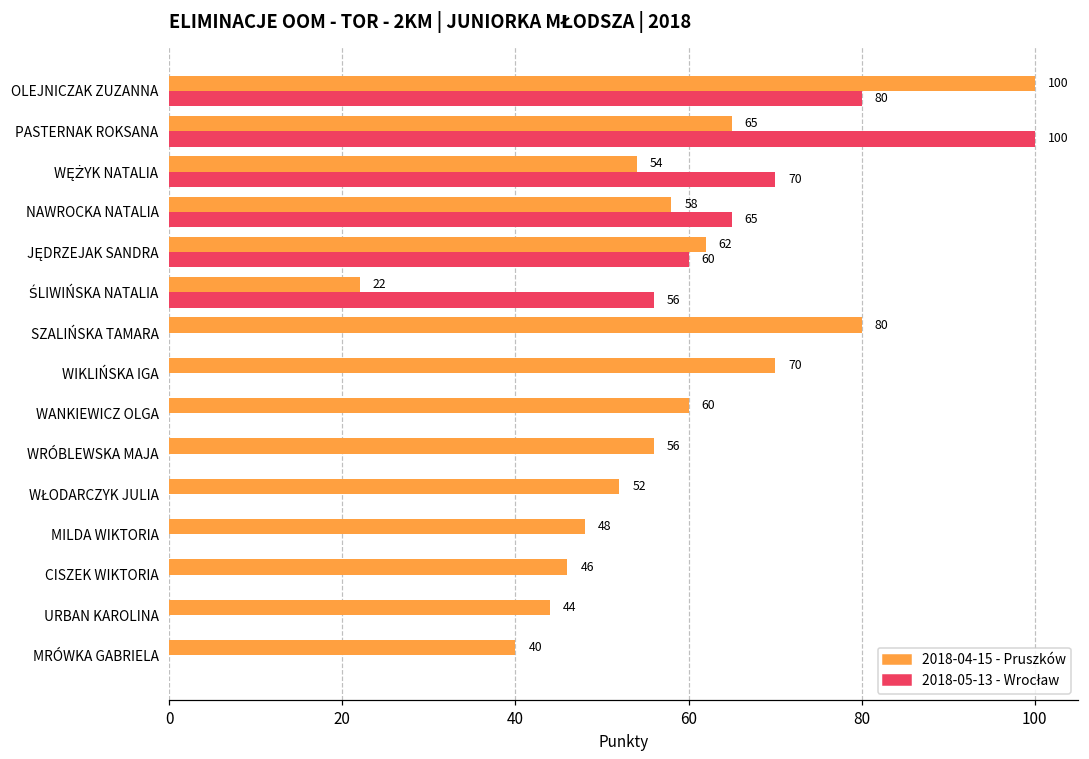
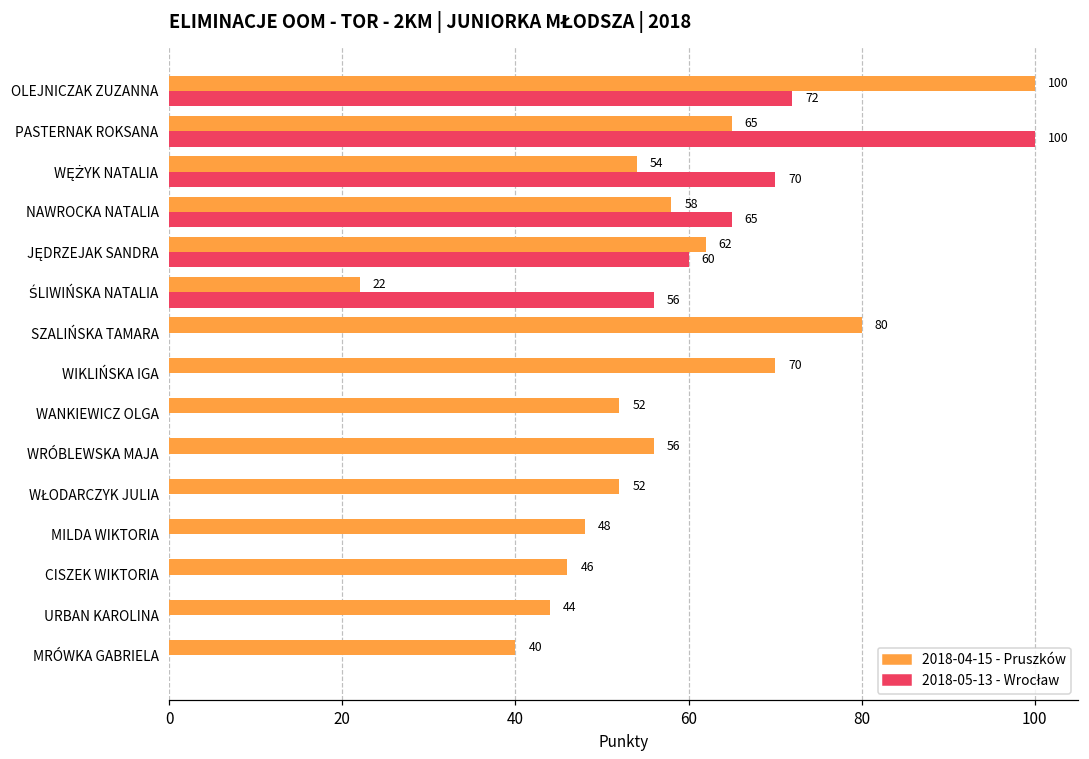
  {
    "2018-04-15 - Pruszków": {
      "OLEJNICZAK ZUZANNA": 100,
      "PASTERNAK ROKSANA": 65,
      "WĘŻYK NATALIA": 54,
      "NAWROCKA NATALIA": 58,
      "JĘDRZEJAK SANDRA": 62,
      "ŚLIWIŃSKA NATALIA": 22,
      "SZALIŃSKA TAMARA": 80,
      "WIKLIŃSKA IGA": 70,
-     "WANKIEWICZ OLGA": 60,
+     "WANKIEWICZ OLGA": 52,
      "WRÓBLEWSKA MAJA": 56,
      "WŁODARCZYK JULIA": 52,
      "MILDA WIKTORIA": 48,
      "CISZEK WIKTORIA": 46,
      "URBAN KAROLINA": 44,
      "MRÓWKA GABRIELA": 40
    },
    "2018-05-13 - Wrocław": {
-     "OLEJNICZAK ZUZANNA": 80,
+     "OLEJNICZAK ZUZANNA": 72,
      "PASTERNAK ROKSANA": 100,
      "WĘŻYK NATALIA": 70,
      "NAWROCKA NATALIA": 65,
      "JĘDRZEJAK SANDRA": 60,
      "ŚLIWIŃSKA NATALIA": 56
    }
  }
